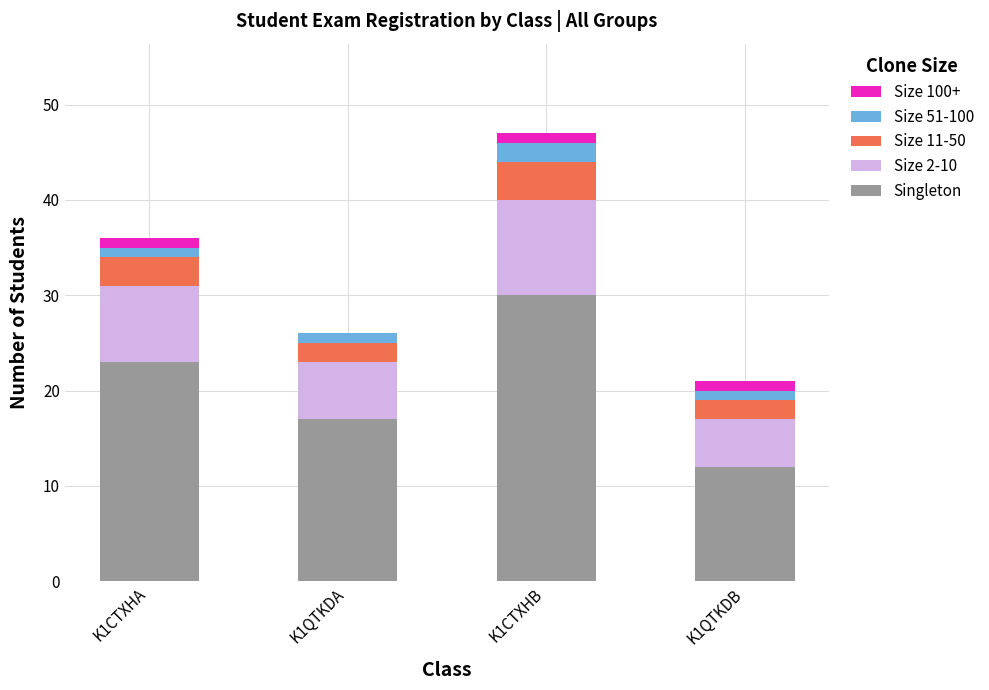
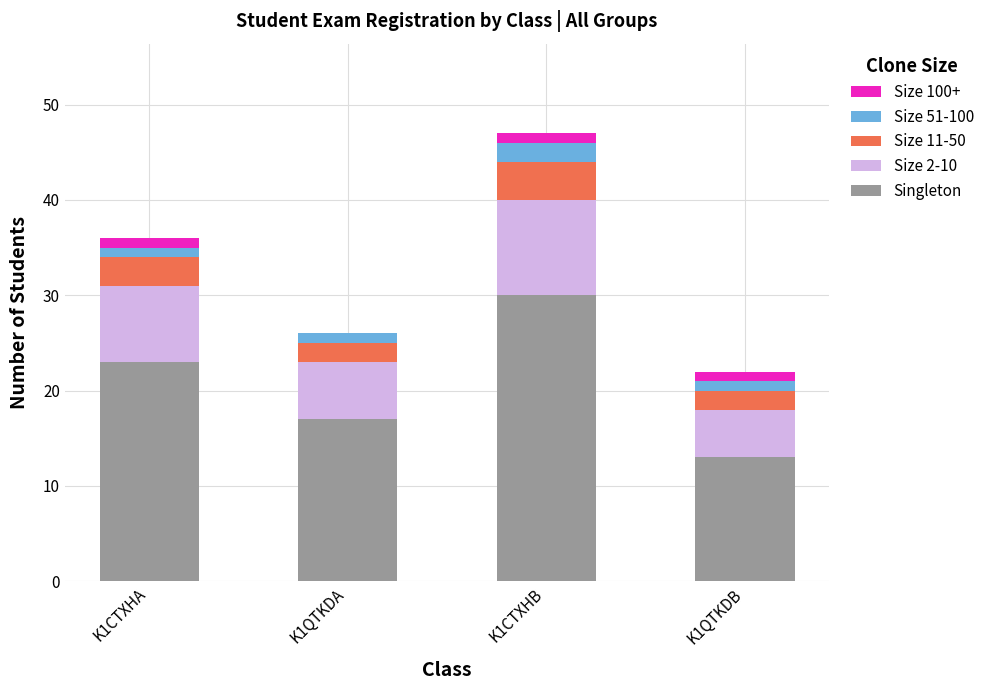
  {
    "Singleton": {
      "K1CTXHA": 23,
      "K1QTKDA": 17,
      "K1CTXHB": 30,
-     "K1QTKDB": 12
+     "K1QTKDB": 13
    },
    "Size 2-10": {
      "K1CTXHA": 8,
      "K1QTKDA": 6,
      "K1CTXHB": 10,
      "K1QTKDB": 5
    },
    "Size 11-50": {
      "K1CTXHA": 3,
      "K1QTKDA": 2,
      "K1CTXHB": 4,
      "K1QTKDB": 2
    },
    "Size 51-100": {
      "K1CTXHA": 1,
      "K1QTKDA": 1,
      "K1CTXHB": 2,
      "K1QTKDB": 1
    },
    "Size 100+": {
      "K1CTXHA": 1,
      "K1QTKDA": 0,
      "K1CTXHB": 1,
      "K1QTKDB": 1
    }
  }
